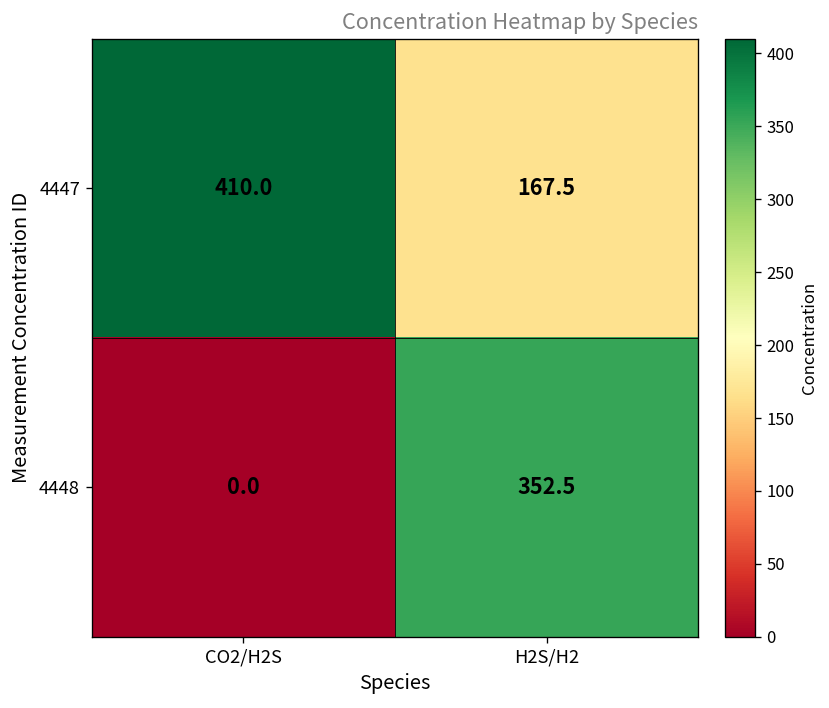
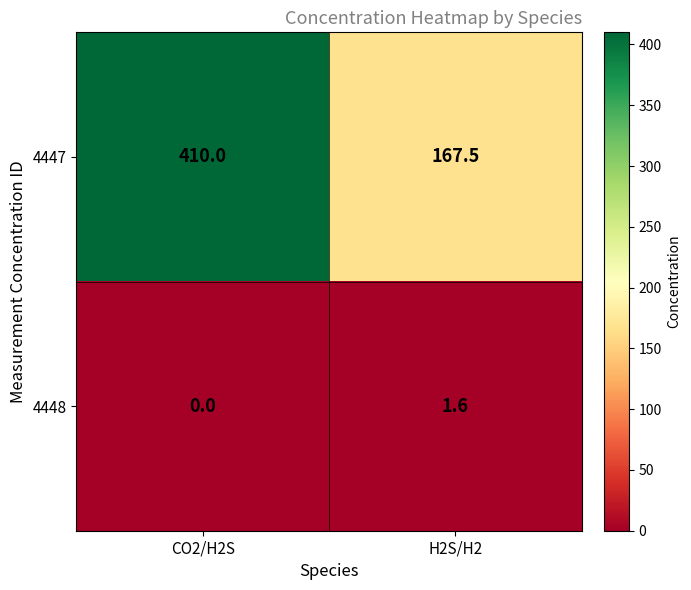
  {
    "4447": {
      "CO2/H2S": 410.0,
      "H2S/H2": 167.5
    },
    "4448": {
      "CO2/H2S": 0.0,
-     "H2S/H2": 352.5
+     "H2S/H2": 1.6
    }
  }
